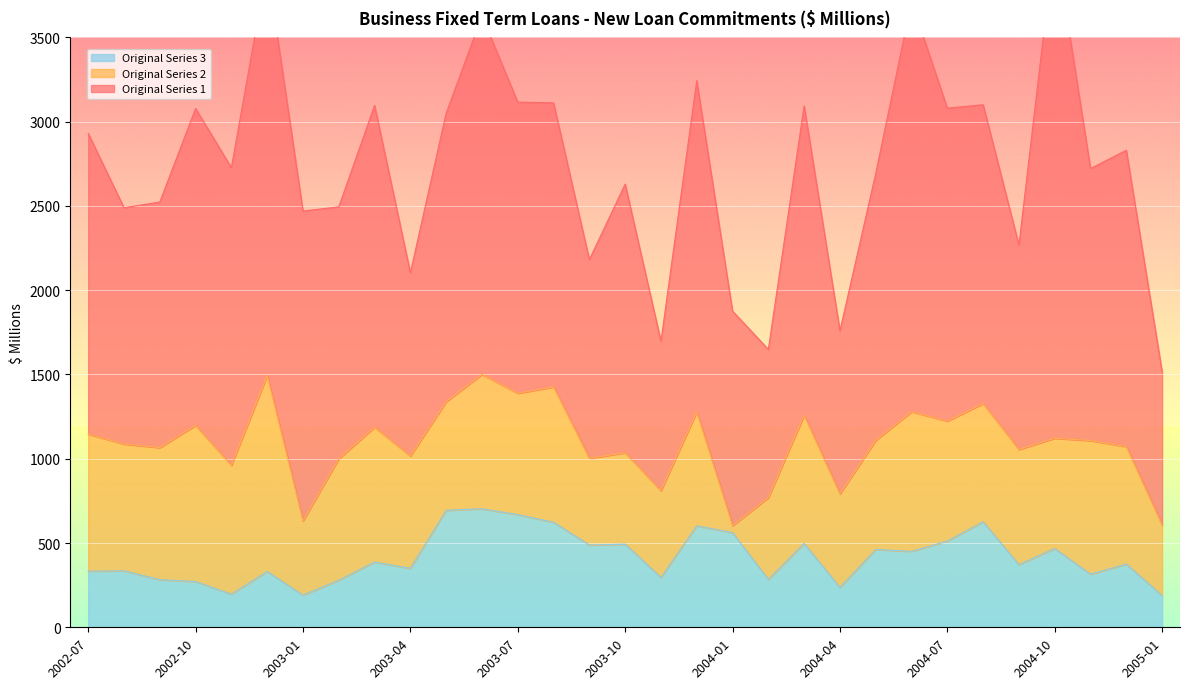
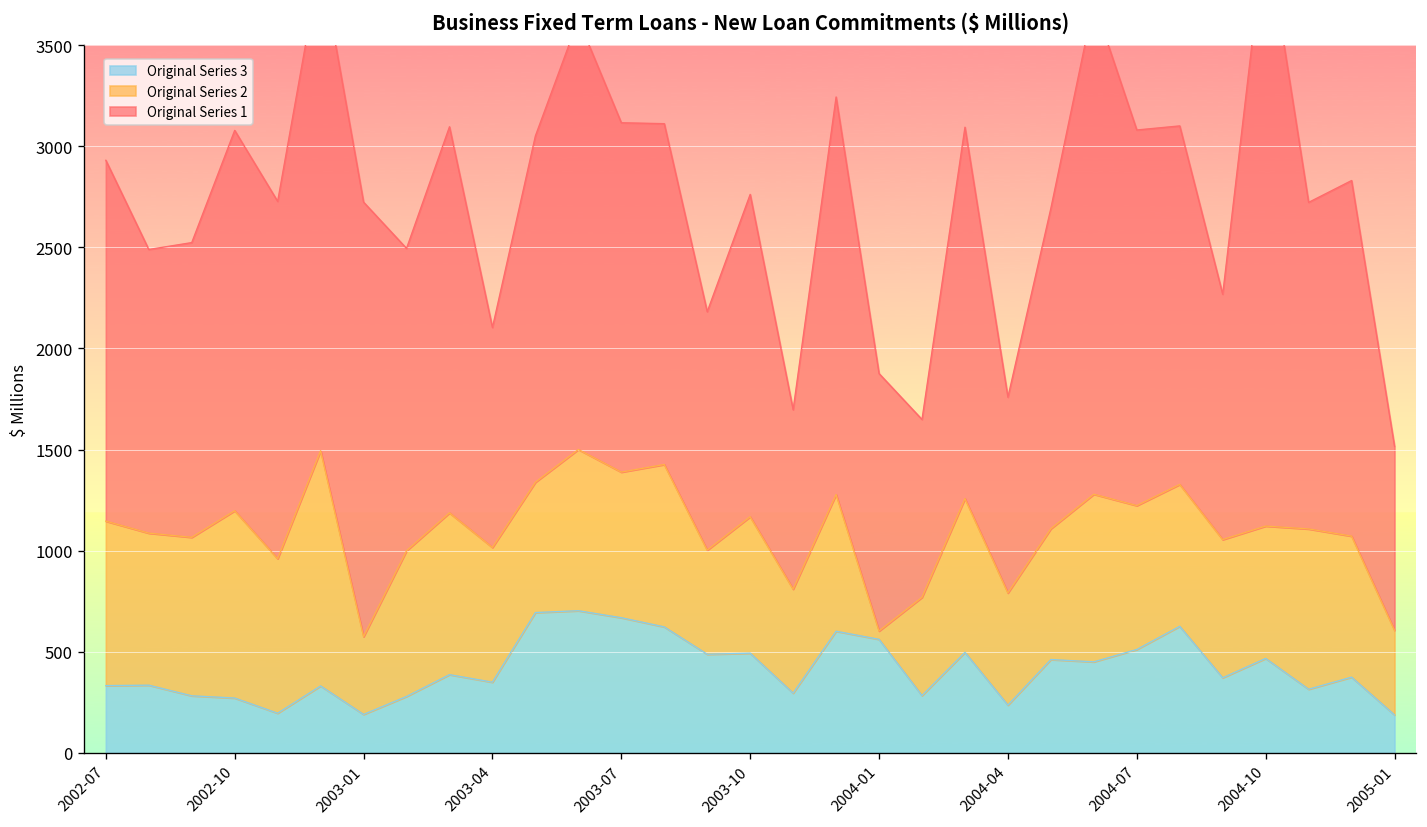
  {
    "Original Series 3": {
      "2002-07": 330,
      "2002-10": 270,
      "2003-01": 190,
      "2003-04": 350,
      "2003-07": 670,
      "2003-10": 490,
      "2004-01": 560,
      "2004-04": 240,
      "2004-07": 510,
      "2004-10": 470,
      "2005-01": 190
    },
    "Original Series 2": {
      "2002-07": 810,
      "2002-10": 930,
-     "2003-01": 440,
+     "2003-01": 380,
      "2003-04": 670,
      "2003-07": 720,
-     "2003-10": 540,
+     "2003-10": 670,
      "2004-01": 40,
      "2004-04": 550,
      "2004-07": 710,
      "2004-10": 650,
      "2005-01": 420
    },
    "Original Series 1": {
      "2002-07": 1780,
      "2002-10": 1880,
-     "2003-01": 1840,
+     "2003-01": 2150,
      "2003-04": 1090,
      "2003-07": 1730,
      "2003-10": 1590,
      "2004-01": 1270,
      "2004-04": 970,
      "2004-07": 1860,
      "2005-01": 910
    }
  }
